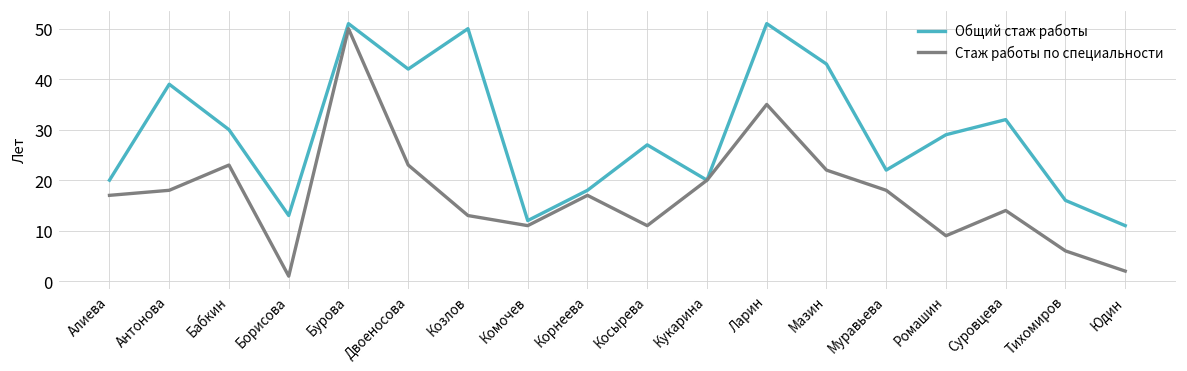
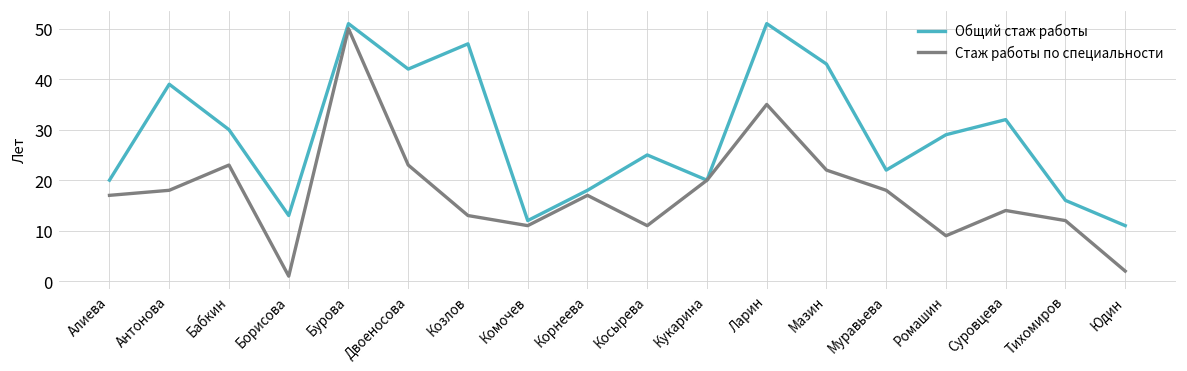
  {
    "Общий стаж работы": {
      "Алиева": 20,
      "Антонова": 39,
      "Бабкин": 30,
      "Борисова": 13,
      "Бурова": 51,
      "Двоеносова": 42,
-     "Козлов": 50,
+     "Козлов": 47,
      "Комочев": 12,
      "Корнеева": 18,
-     "Косырева": 27,
+     "Косырева": 25,
      "Ларин": 51,
      "Мазин": 43,
      "Муравьева": 22,
      "Ромашин": 29,
      "Суровцева": 32,
      "Тихомиров": 16,
      "Юдин": 11
    },
    "Стаж работы по специальности": {
      "Алиева": 17,
      "Антонова": 18,
      "Бабкин": 23,
      "Борисова": 1,
      "Бурова": 50,
      "Двоеносова": 23,
      "Козлов": 13,
      "Комочев": 11,
      "Корнеева": 17,
      "Косырева": 11,
      "Ларин": 35,
      "Мазин": 22,
      "Муравьева": 18,
      "Ромашин": 9,
      "Суровцева": 14,
-     "Тихомиров": 6,
+     "Тихомиров": 12,
      "Юдин": 2
    }
  }
